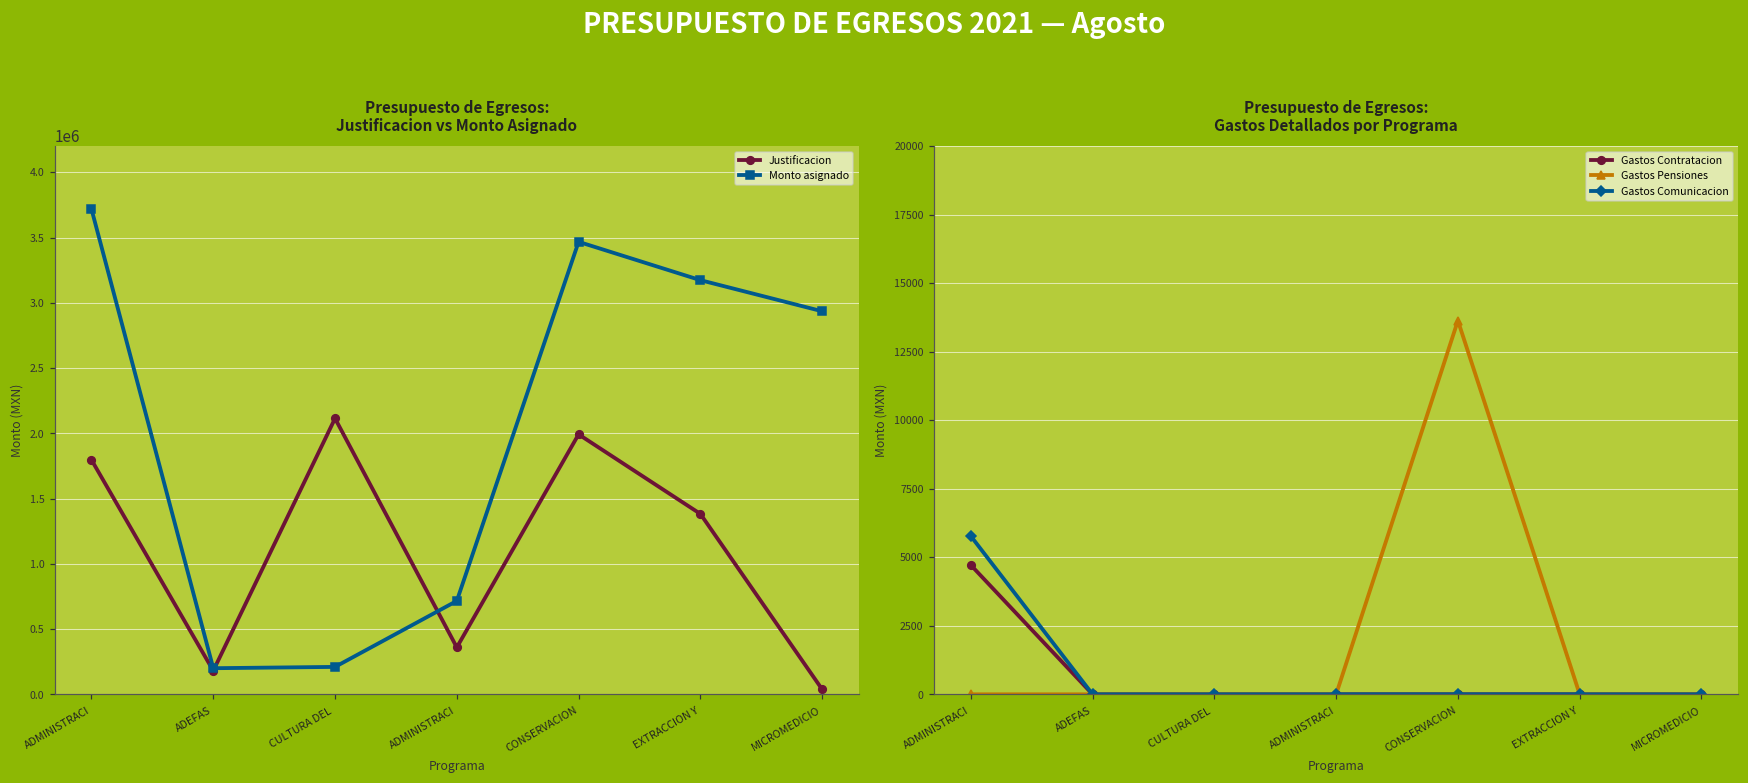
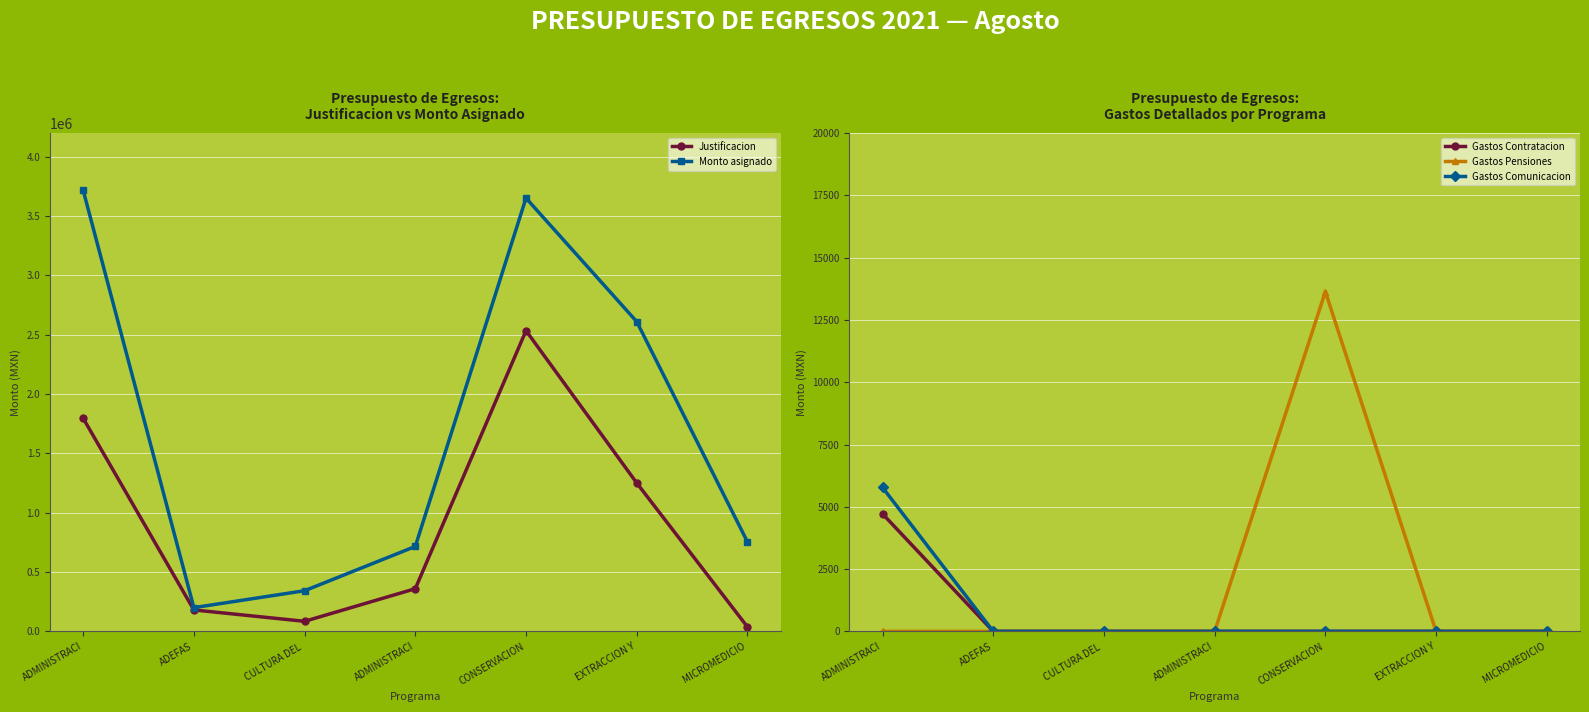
  {
    "Presupuesto de Egresos: Justificacion vs Monto Asignado": {
      "Justificacion": {
-       "CULTURA DEL": 2110000,
-       "CONSERVACION": 1990000,
-       "EXTRACCION Y": 1380000,
+       "CULTURA DEL": 80000,
+       "CONSERVACION": 2530000,
+       "EXTRACCION Y": 1250000,
        "MICROMEDICIO": 40000
      },
      "Monto asignado": {
-       "CULTURA DEL": 210000,
-       "CONSERVACION": 3470000,
-       "EXTRACCION Y": 3170000,
-       "MICROMEDICIO": 2940000
+       "CULTURA DEL": 340000,
+       "CONSERVACION": 3650000,
+       "EXTRACCION Y": 2610000,
+       "MICROMEDICIO": 760000
      }
    },
    "Presupuesto de Egresos: Gastos Detallados por Programa": {
      "Gastos Pensiones": {
        "CONSERVACION": 13600
      }
    }
  }
